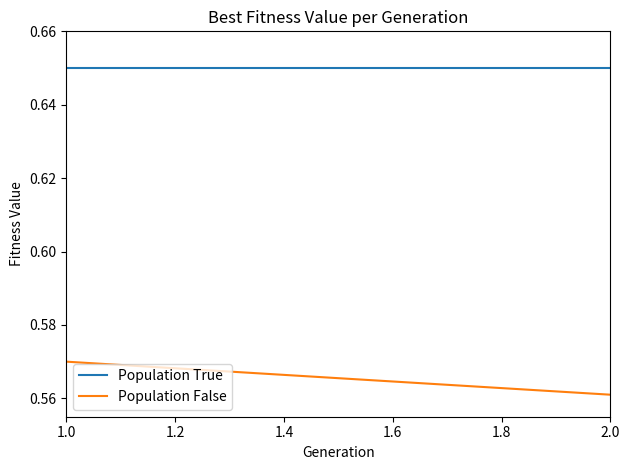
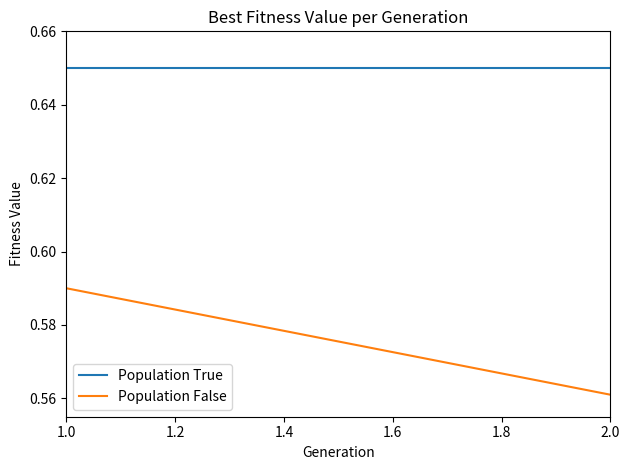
  {
    "Population True": {
      "1.0": 0.65,
      "2.0": 0.65
    },
    "Population False": {
-     "1.0": 0.57,
+     "1.0": 0.59,
      "2.0": 0.561
    }
  }
